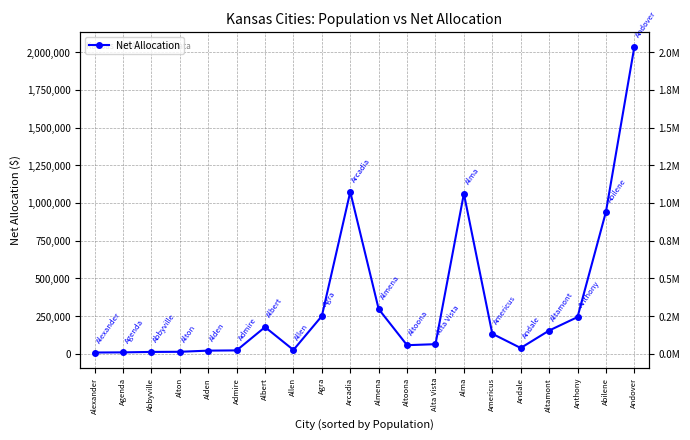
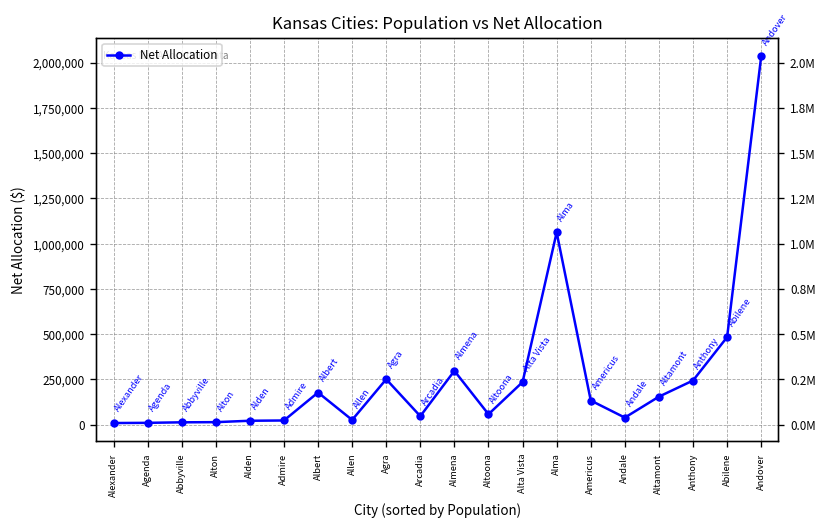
  {
    "Alexander": "10,000",
    "Agenda": "10,000",
    "Abbyville": "10,000",
    "Alton": "10,000",
    "Alden": "20,000",
    "Admire": "20,000",
    "Albert": "180,000",
    "Allen": "30,000",
    "Agra": "250,000",
-   "Arcadia": "1,070,000",
+   "Arcadia": "50,000",
    "Almena": "300,000",
    "Altoona": "60,000",
-   "Alta Vista": "60,000",
+   "Alta Vista": "240,000",
    "Alma": "1,060,000",
    "Americus": "130,000",
    "Andale": "40,000",
    "Altamont": "150,000",
    "Anthony": "240,000",
-   "Abilene": "940,000",
+   "Abilene": "480,000",
    "Andover": "2,030,000"
  }
